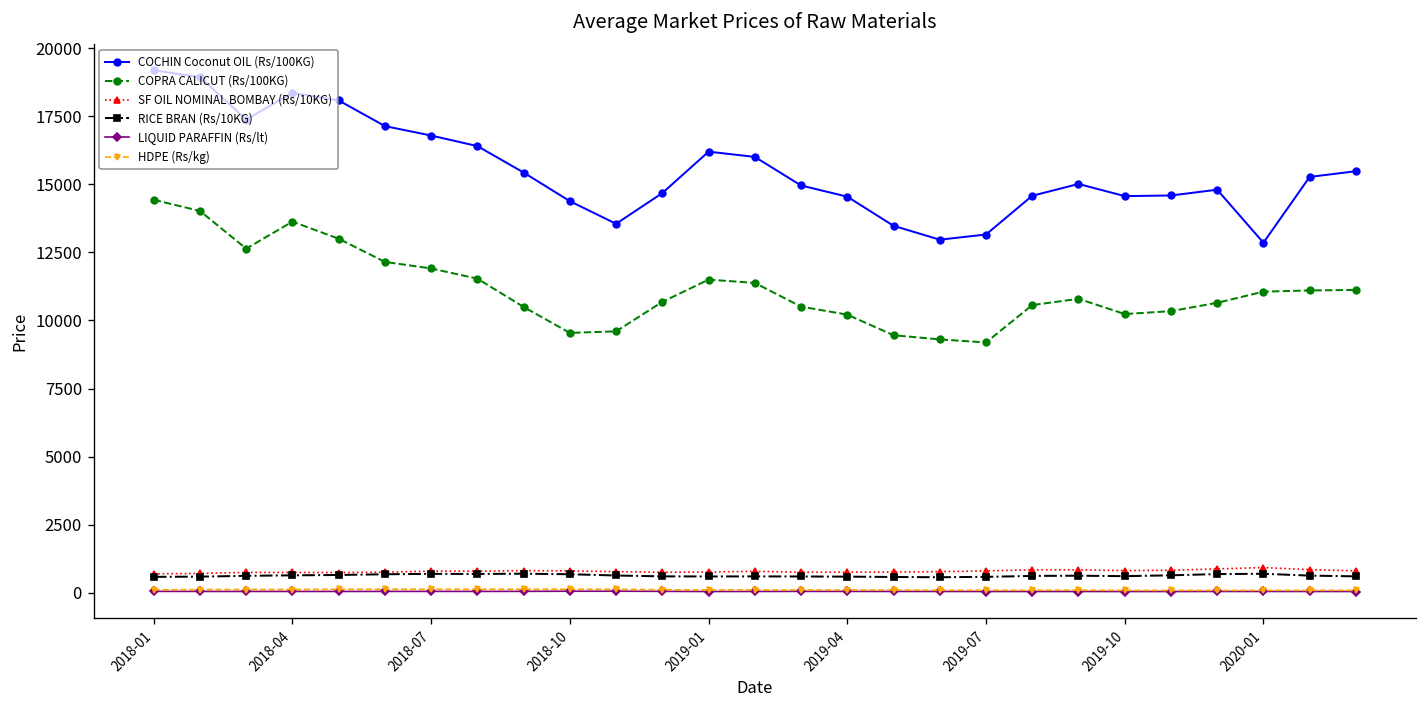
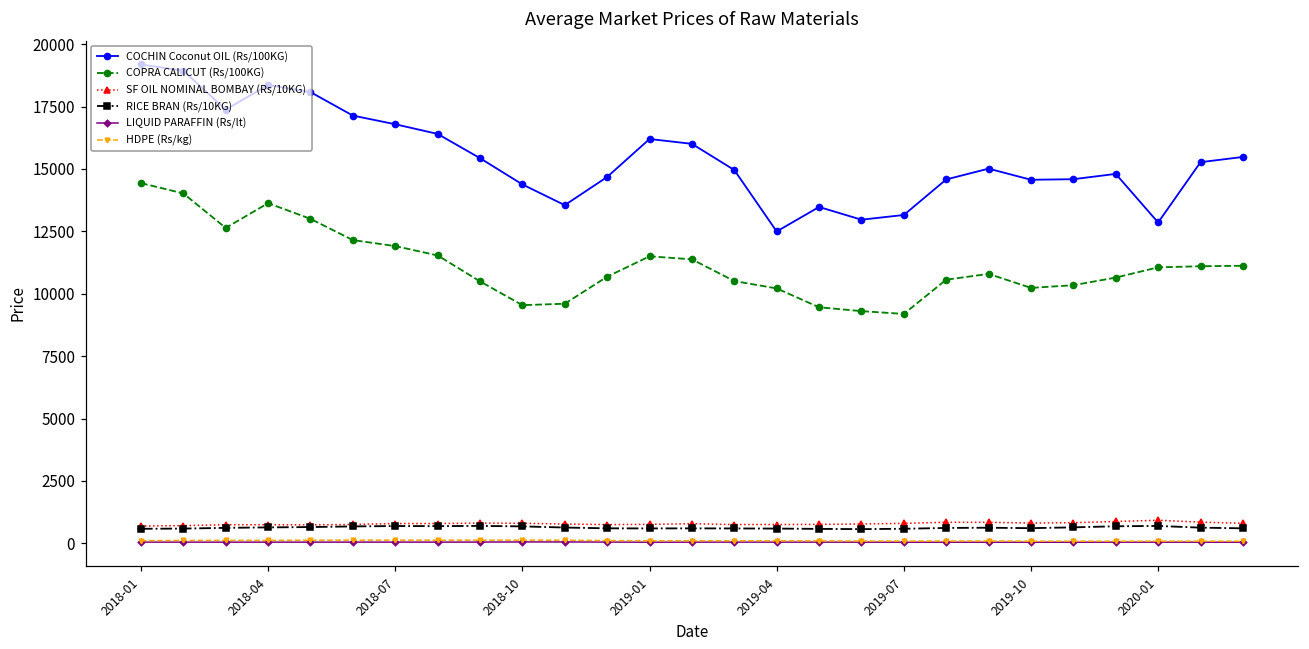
  {
    "COCHIN Coconut OIL (Rs/100KG)": {
      "2018-07": 16800,
      "2018-10": 14400,
      "2019-01": 16200,
-     "2019-04": 14500,
+     "2019-04": 12500,
      "2019-07": 13200,
      "2019-10": 14600,
      "2020-01": 12900
    },
    "COPRA CALICUT (Rs/100KG)": {
      "2018-01": 14400,
      "2018-04": 13600,
      "2018-07": 11900,
      "2018-10": 9500,
      "2019-01": 11500,
      "2019-04": 10200,
      "2019-07": 9200,
      "2019-10": 10200,
      "2020-01": 11100
    },
    "SF OIL NOMINAL BOMBAY (Rs/10KG)": {
      "2018-10": 800,
      "2019-01": 800,
      "2019-04": 800,
      "2019-07": 800,
      "2019-10": 800,
      "2020-01": 900
    },
    "RICE BRAN (Rs/10KG)": {
      "2018-10": 700,
      "2019-01": 600,
      "2019-04": 600,
      "2019-07": 600,
      "2019-10": 600,
      "2020-01": 700
    }
  }
